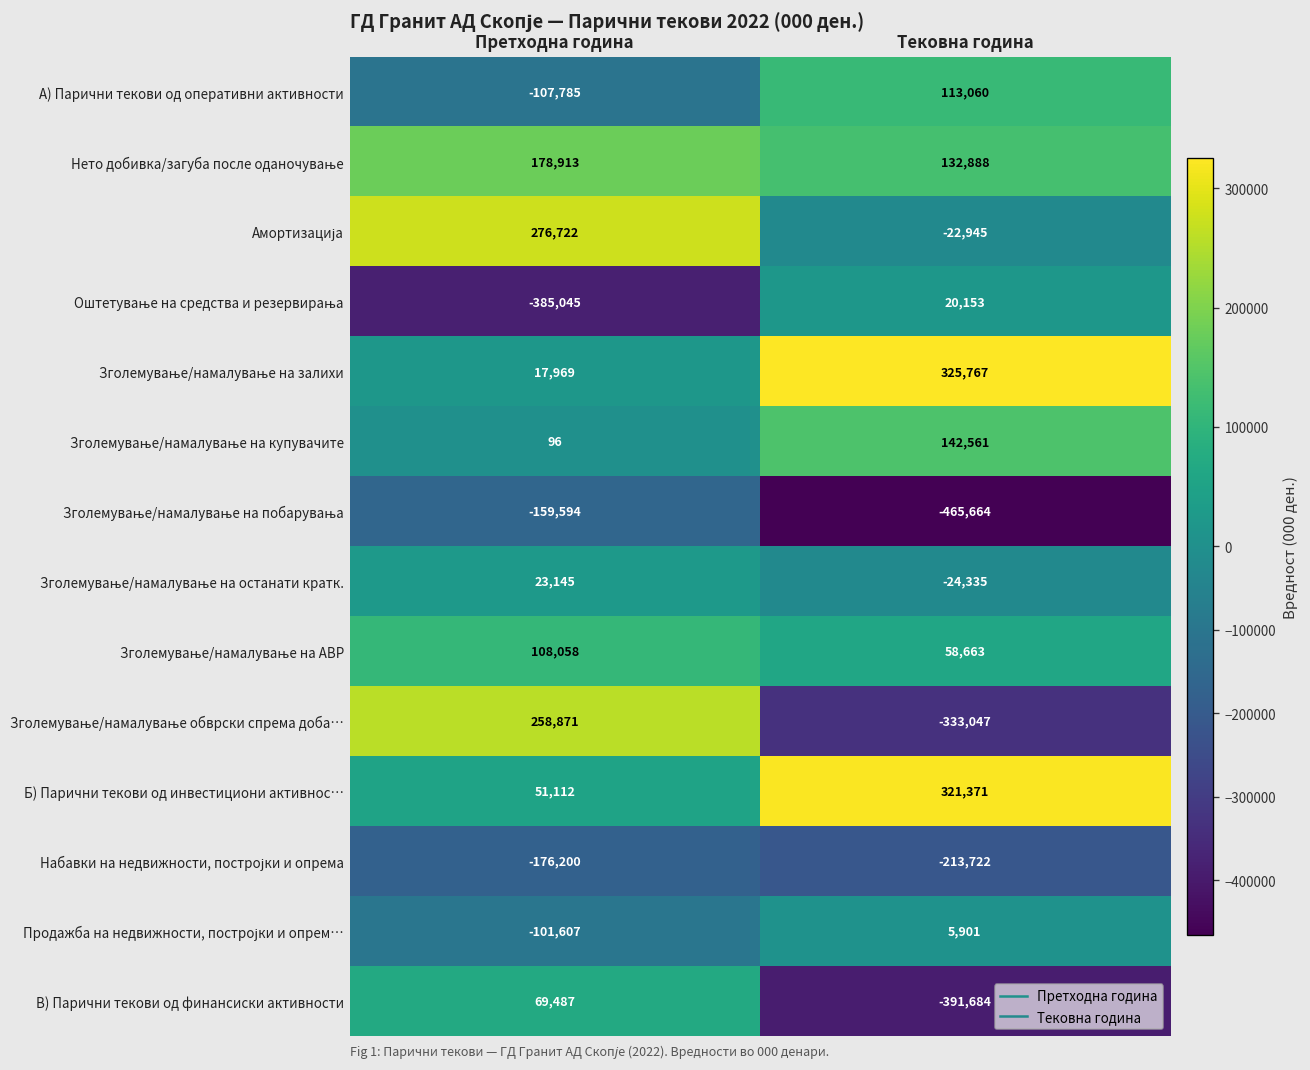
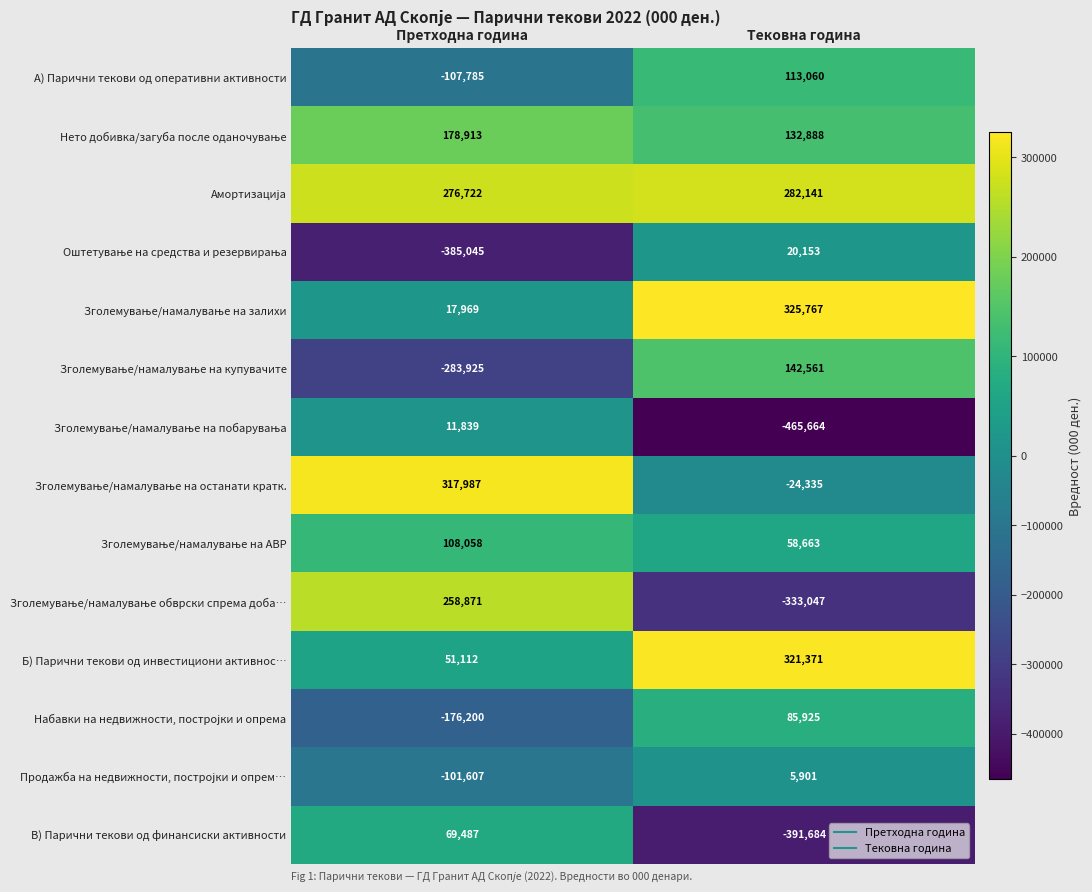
  {
    "А) Парични текови од оперативни активности": {
      "Претходна година": "-107,785",
      "Тековна година": "113,060"
    },
    "Нето добивка/загуба после оданочување": {
      "Претходна година": "178,913",
      "Тековна година": "132,888"
    },
    "Амортизација": {
      "Претходна година": "276,722",
-     "Тековна година": "-22,945"
+     "Тековна година": "282,141"
    },
    "Оштетување на средства и резервирања": {
      "Претходна година": "-385,045",
      "Тековна година": "20,153"
    },
    "Зголемување/намалување на залихи": {
      "Претходна година": "17,969",
      "Тековна година": "325,767"
    },
    "Зголемување/намалување на купувачите": {
-     "Претходна година": "96",
+     "Претходна година": "-283,925",
      "Тековна година": "142,561"
    },
    "Зголемување/намалување на побарувања": {
-     "Претходна година": "-159,594",
+     "Претходна година": "11,839",
      "Тековна година": "-465,664"
    },
    "Зголемување/намалување на останати кратк.": {
-     "Претходна година": "23,145",
+     "Претходна година": "317,987",
      "Тековна година": "-24,335"
    },
    "Зголемување/намалување на АВР": {
      "Претходна година": "108,058",
      "Тековна година": "58,663"
    },
    "Зголемување/намалување обврски спрема доба…": {
      "Претходна година": "258,871",
      "Тековна година": "-333,047"
    },
    "Б) Парични текови од инвестициони активнос…": {
      "Претходна година": "51,112",
      "Тековна година": "321,371"
    },
    "Набавки на недвижности, постројки и опрема": {
      "Претходна година": "-176,200",
-     "Тековна година": "-213,722"
+     "Тековна година": "85,925"
    },
    "Продажба на недвижности, постројки и опрем…": {
      "Претходна година": "-101,607",
      "Тековна година": "5,901"
    },
    "В) Парични текови од финансиски активности": {
      "Претходна година": "69,487",
      "Тековна година": "-391,684"
    }
  }
